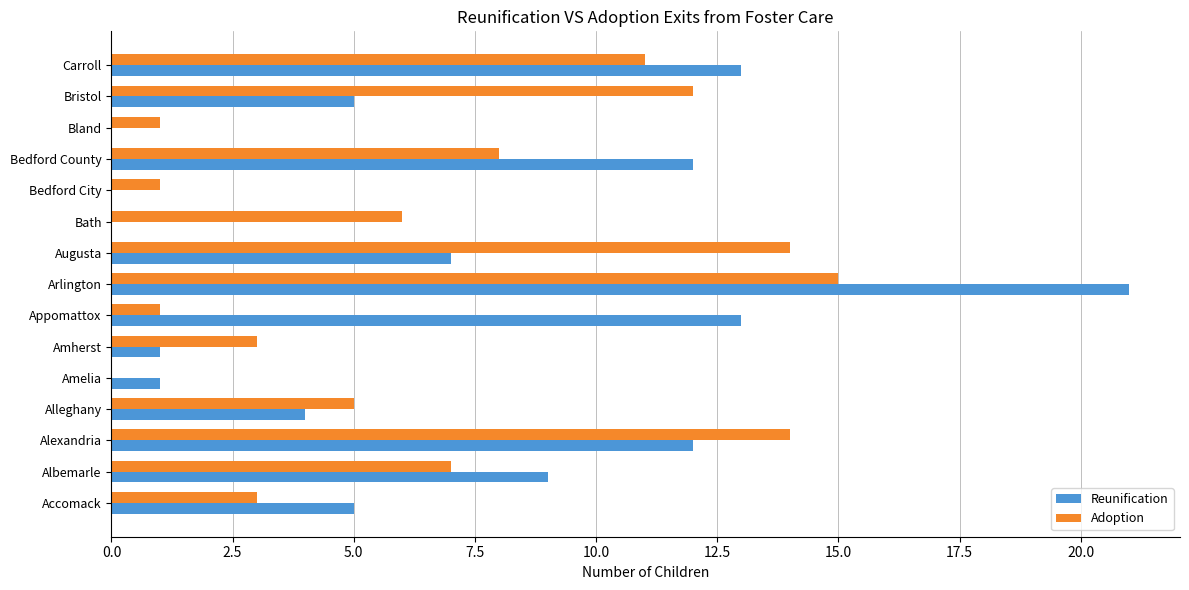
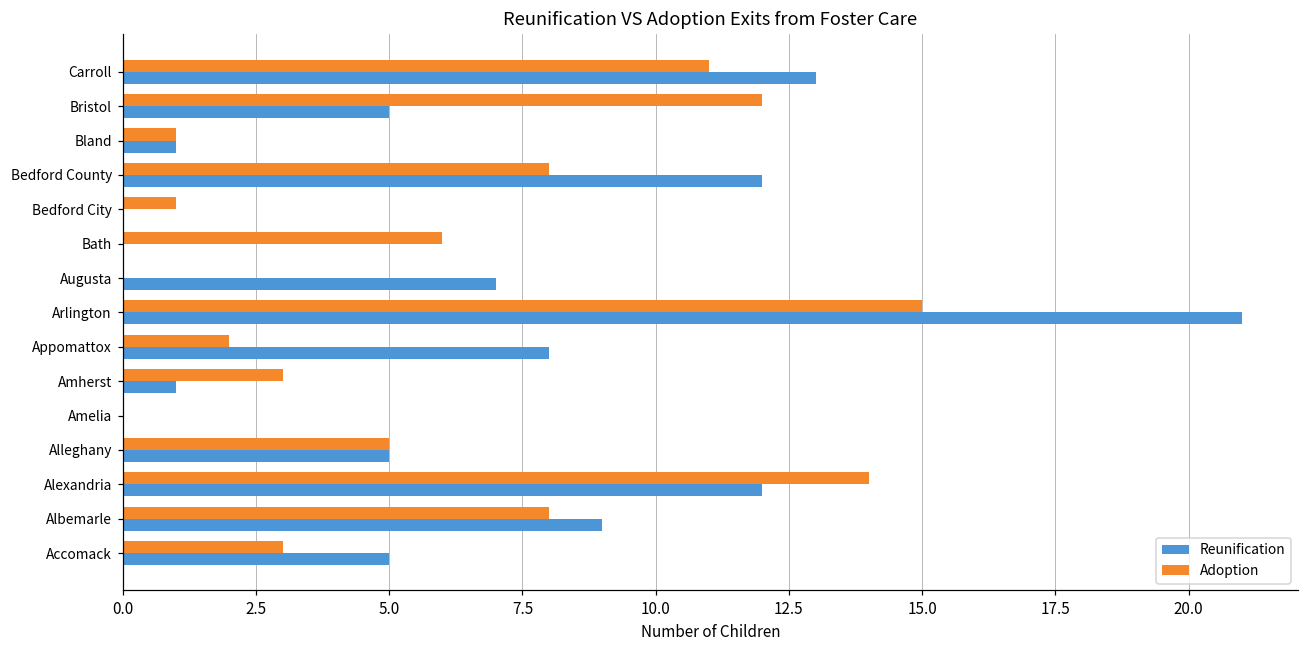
  {
    "Reunification": {
      "Carroll": 13,
      "Bristol": 5,
-     "Bland": 0,
+     "Bland": 1,
      "Bedford County": 12,
      "Bedford City": 0,
      "Bath": 0,
      "Augusta": 7,
      "Arlington": 21,
-     "Appomattox": 13,
+     "Appomattox": 8,
      "Amherst": 1,
-     "Amelia": 1,
-     "Alleghany": 4,
+     "Amelia": 0,
+     "Alleghany": 5,
      "Alexandria": 12,
      "Albemarle": 9,
      "Accomack": 5
    },
    "Adoption": {
      "Carroll": 11,
      "Bristol": 12,
      "Bland": 1,
      "Bedford County": 8,
      "Bedford City": 1,
      "Bath": 6,
-     "Augusta": 14,
+     "Augusta": 0,
      "Arlington": 15,
-     "Appomattox": 1,
+     "Appomattox": 2,
      "Amherst": 3,
      "Amelia": 0,
      "Alleghany": 5,
      "Alexandria": 14,
-     "Albemarle": 7,
+     "Albemarle": 8,
      "Accomack": 3
    }
  }
